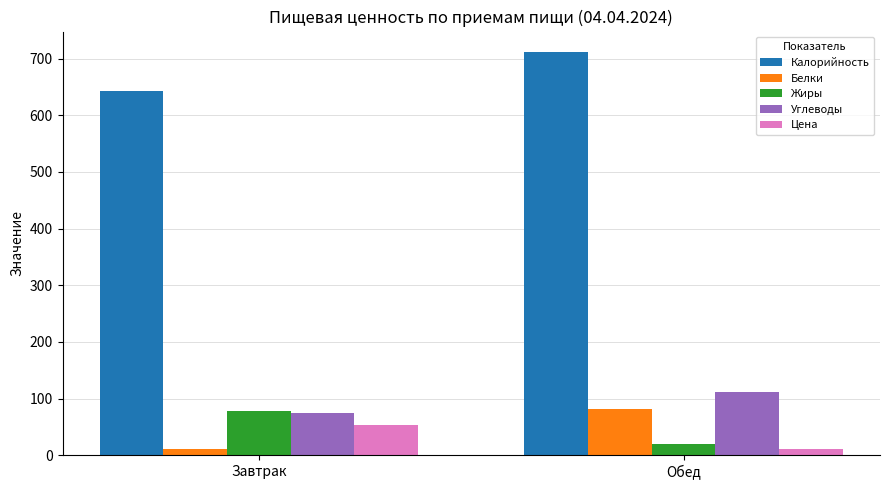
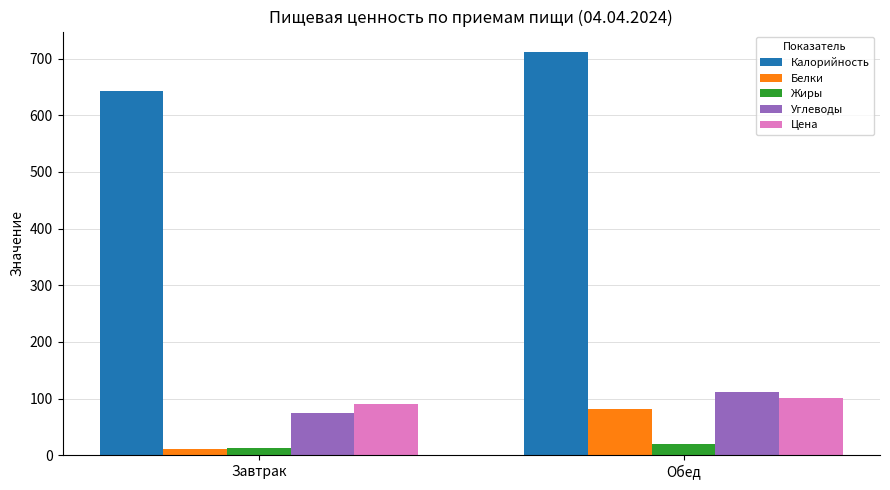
  {
    "Калорийность": {
      "Завтрак": 640,
      "Обед": 710
    },
    "Белки": {
      "Завтрак": 10,
      "Обед": 80
    },
    "Жиры": {
-     "Завтрак": 80,
+     "Завтрак": 10,
      "Обед": 20
    },
    "Углеводы": {
      "Завтрак": 70,
      "Обед": 110
    },
    "Цена": {
-     "Завтрак": 50,
-     "Обед": 10
+     "Завтрак": 90,
+     "Обед": 100
    }
  }
